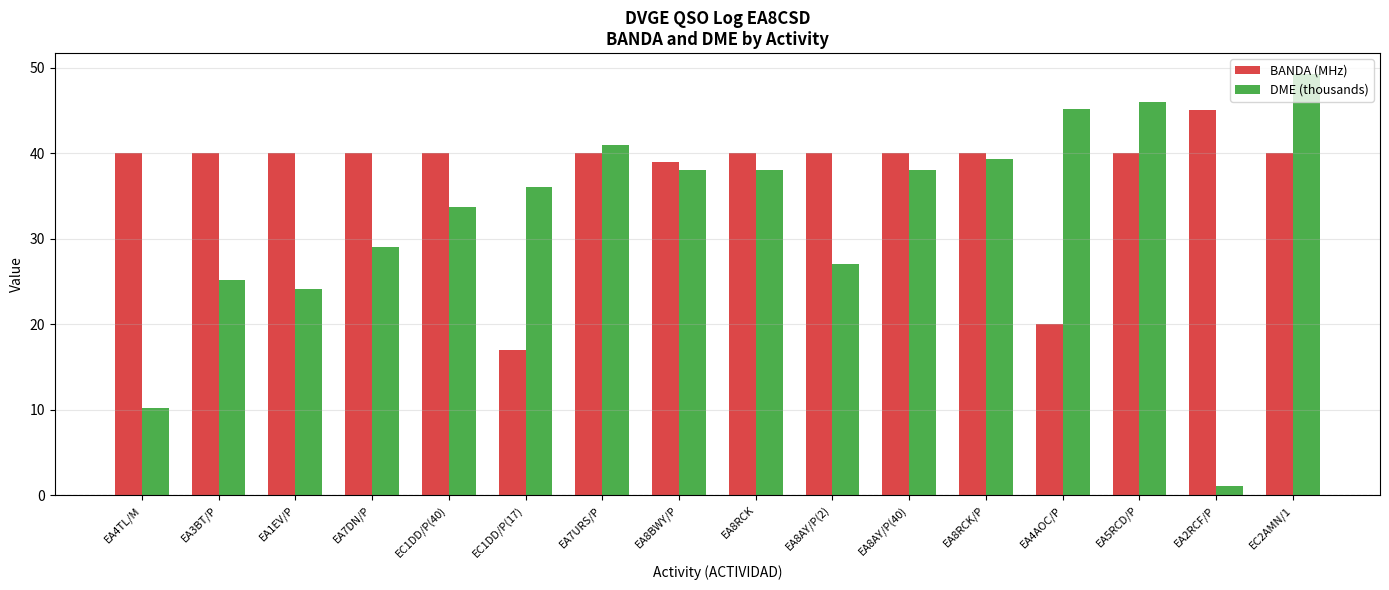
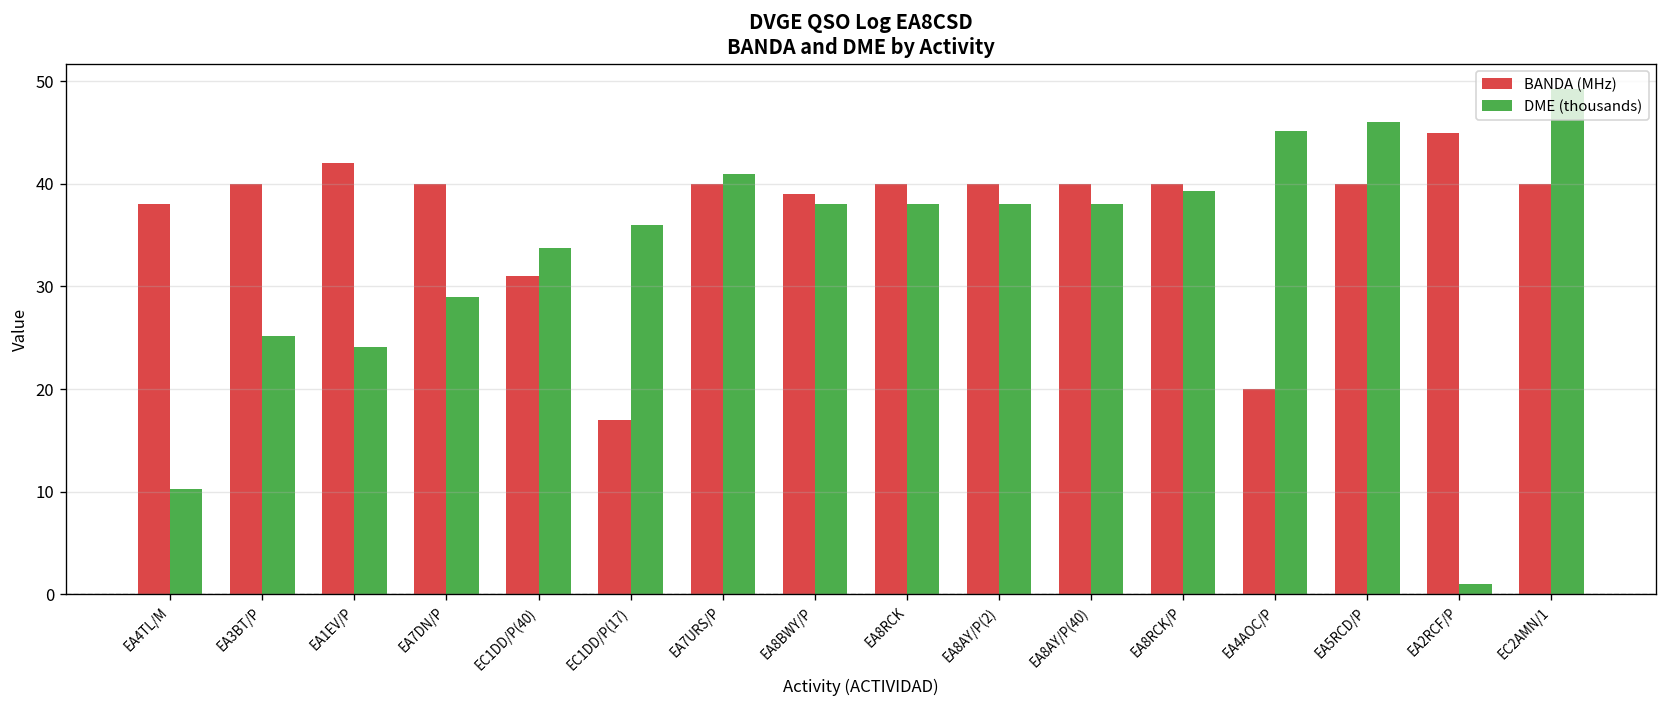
  {
    "BANDA (MHz)": {
-     "EA4TL/M": 40,
+     "EA4TL/M": 38,
      "EA3BT/P": 40,
-     "EA1EV/P": 40,
+     "EA1EV/P": 42,
      "EA7DN/P": 40,
-     "EC1DD/P(40)": 40,
+     "EC1DD/P(40)": 31,
      "EC1DD/P(17)": 17,
      "EA7URS/P": 40,
      "EA8BWY/P": 39,
      "EA8RCK": 40,
      "EA8AY/P(2)": 40,
      "EA8AY/P(40)": 40,
      "EA8RCK/P": 40,
      "EA4AOC/P": 20,
      "EA5RCD/P": 40,
      "EA2RCF/P": 45,
      "EC2AMN/1": 40
    },
    "DME (thousands)": {
      "EA4TL/M": 10,
      "EA3BT/P": 25,
      "EA1EV/P": 24,
      "EA7DN/P": 29,
      "EC1DD/P(40)": 34,
      "EC1DD/P(17)": 36,
      "EA7URS/P": 41,
      "EA8BWY/P": 38,
      "EA8RCK": 38,
-     "EA8AY/P(2)": 27,
+     "EA8AY/P(2)": 38,
      "EA8AY/P(40)": 38,
      "EA8RCK/P": 39,
      "EA4AOC/P": 45,
      "EA5RCD/P": 46,
      "EA2RCF/P": 1
    }
  }
